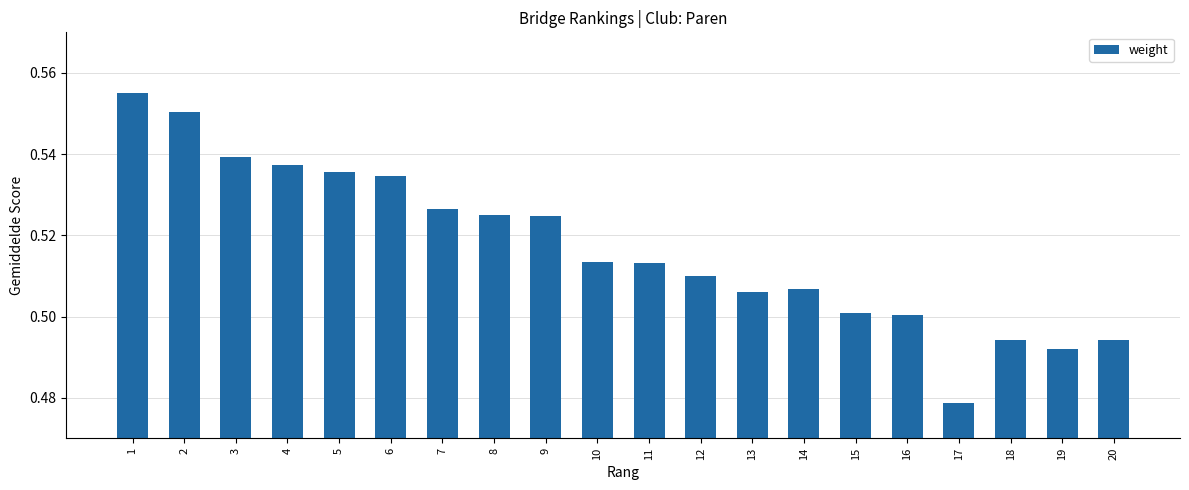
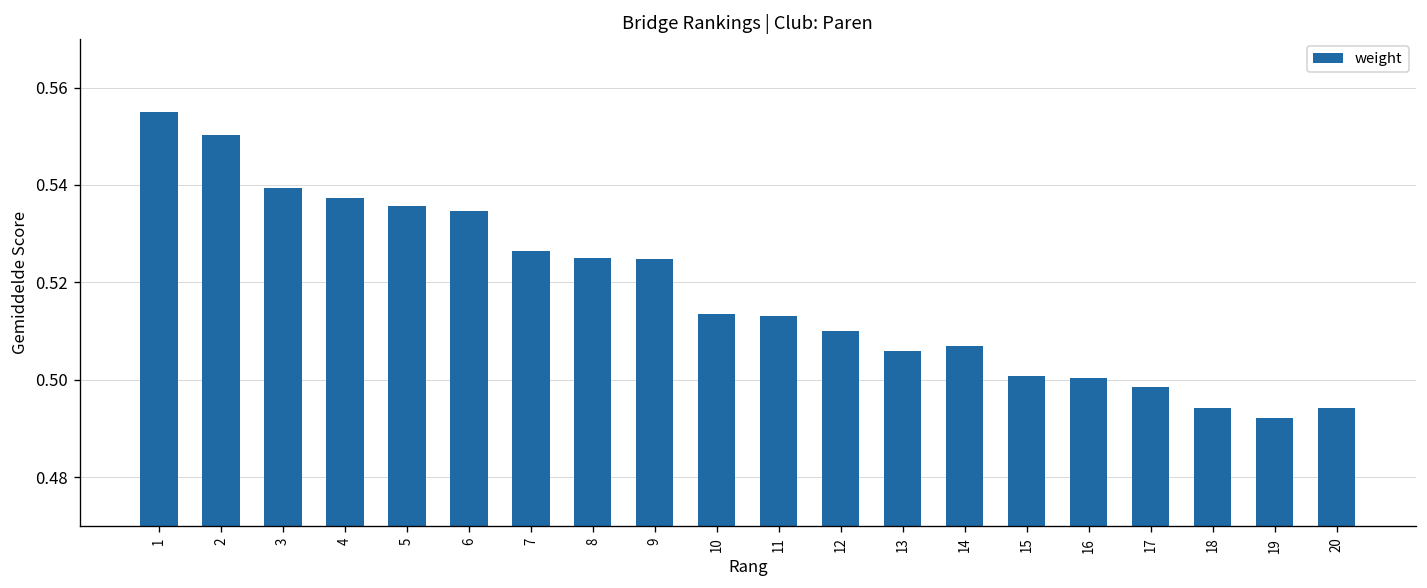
  {
    "1": 0.555,
    "2": 0.550,
    "3": 0.539,
    "4": 0.537,
    "5": 0.536,
    "6": 0.535,
    "7": 0.526,
    "8": 0.525,
    "9": 0.525,
    "10": 0.513,
    "11": 0.513,
    "12": 0.510,
    "13": 0.506,
    "14": 0.507,
    "15": 0.501,
    "16": 0.500,
-   "17": 0.479,
+   "17": 0.498,
    "18": 0.494,
    "19": 0.492,
    "20": 0.494
  }
